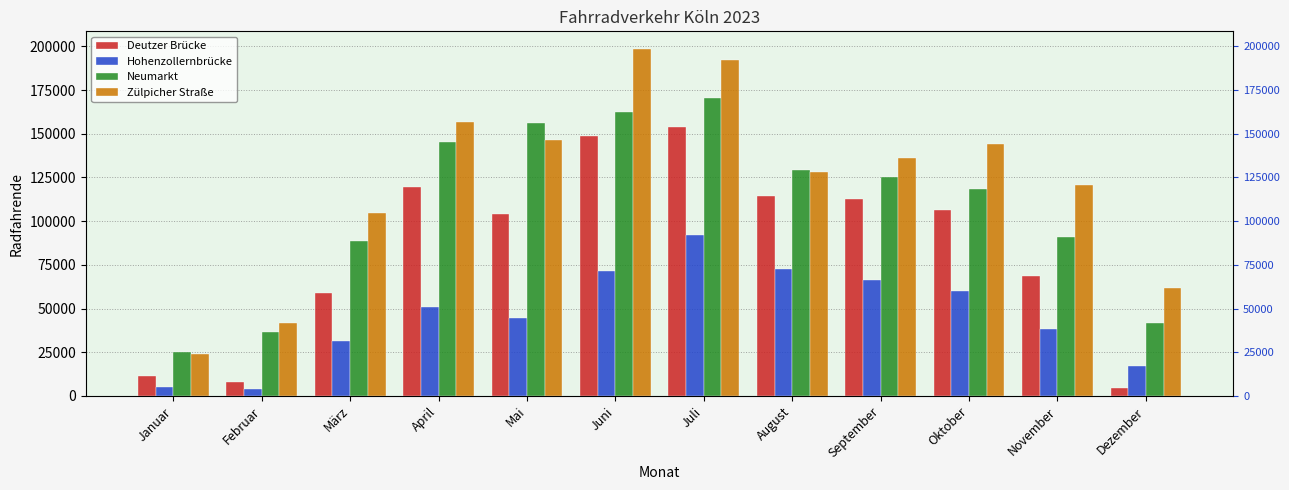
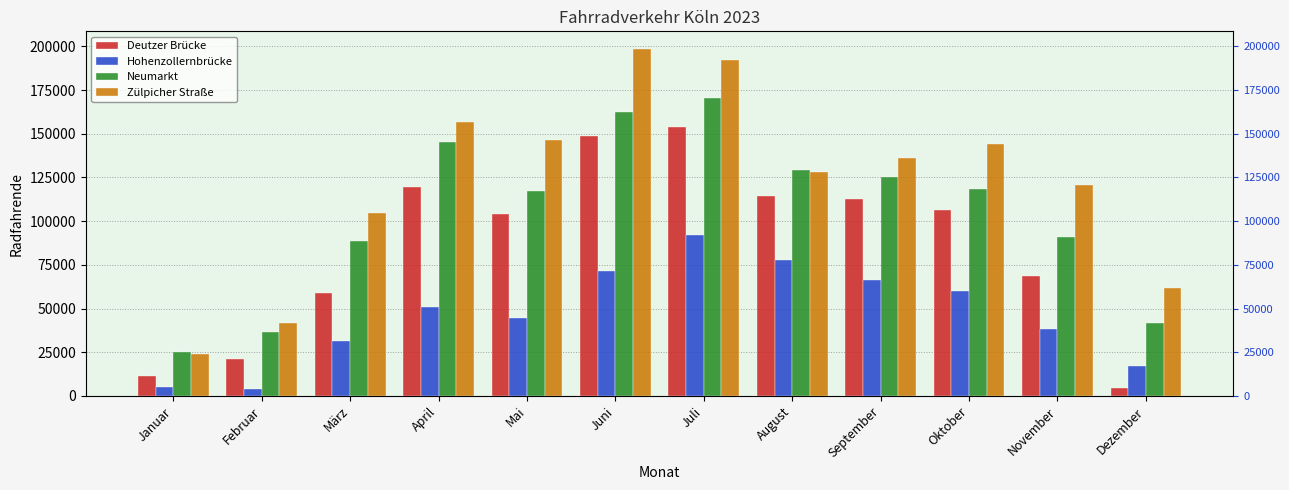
  {
    "Deutzer Brücke": {
      "Januar": 11000,
-     "Februar": 8000,
+     "Februar": 21000,
      "März": 59000,
      "April": 119000,
      "Mai": 104000,
      "Juni": 149000,
      "Juli": 154000,
      "August": 115000,
      "September": 113000,
      "Oktober": 106000,
      "November": 69000,
      "Dezember": 4000
    },
    "Hohenzollernbrücke": {
      "Januar": 5000,
      "Februar": 4000,
      "März": 32000,
      "April": 51000,
      "Mai": 45000,
      "Juni": 71000,
      "Juli": 92000,
-     "August": 72000,
+     "August": 78000,
      "September": 66000,
      "Oktober": 60000,
      "November": 39000,
      "Dezember": 17000
    },
    "Neumarkt": {
      "Januar": 25000,
      "Februar": 37000,
      "März": 89000,
      "April": 145000,
-     "Mai": 156000,
+     "Mai": 117000,
      "Juni": 162000,
      "Juli": 170000,
      "August": 129000,
      "September": 125000,
      "Oktober": 118000,
      "November": 91000,
      "Dezember": 42000
    },
    "Zülpicher Straße": {
      "Januar": 24000,
      "Februar": 42000,
      "März": 105000,
      "April": 157000,
      "Mai": 146000,
      "Juni": 199000,
      "Juli": 192000,
      "August": 128000,
      "September": 136000,
      "Oktober": 144000,
      "November": 121000,
      "Dezember": 62000
    }
  }
